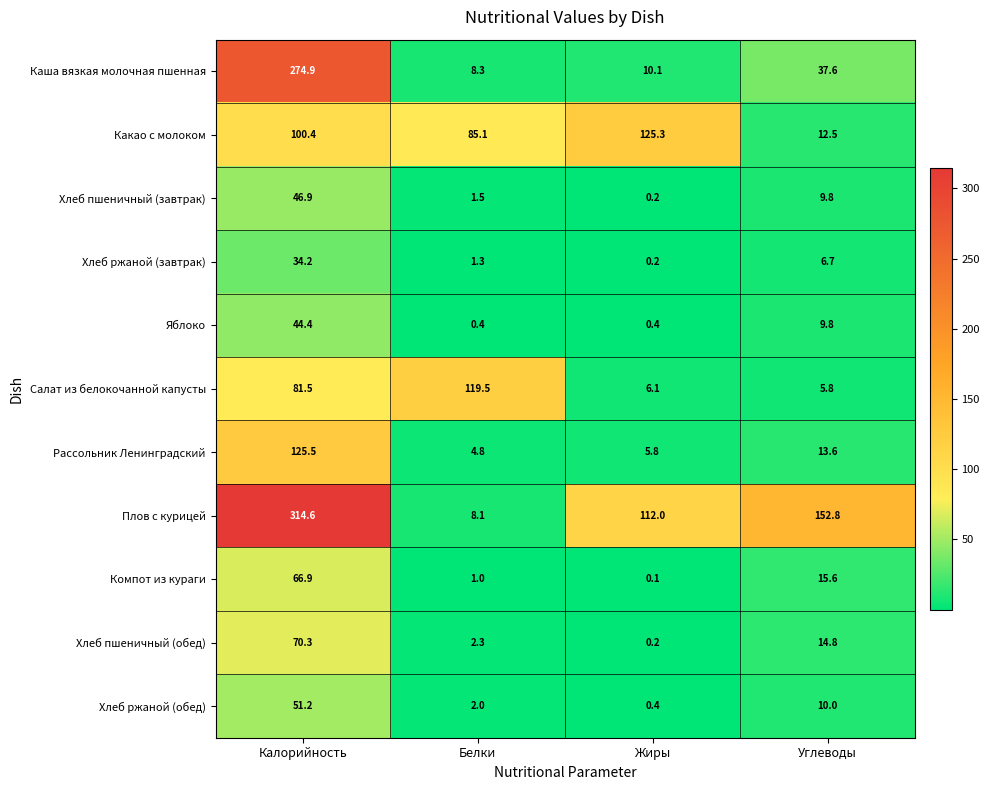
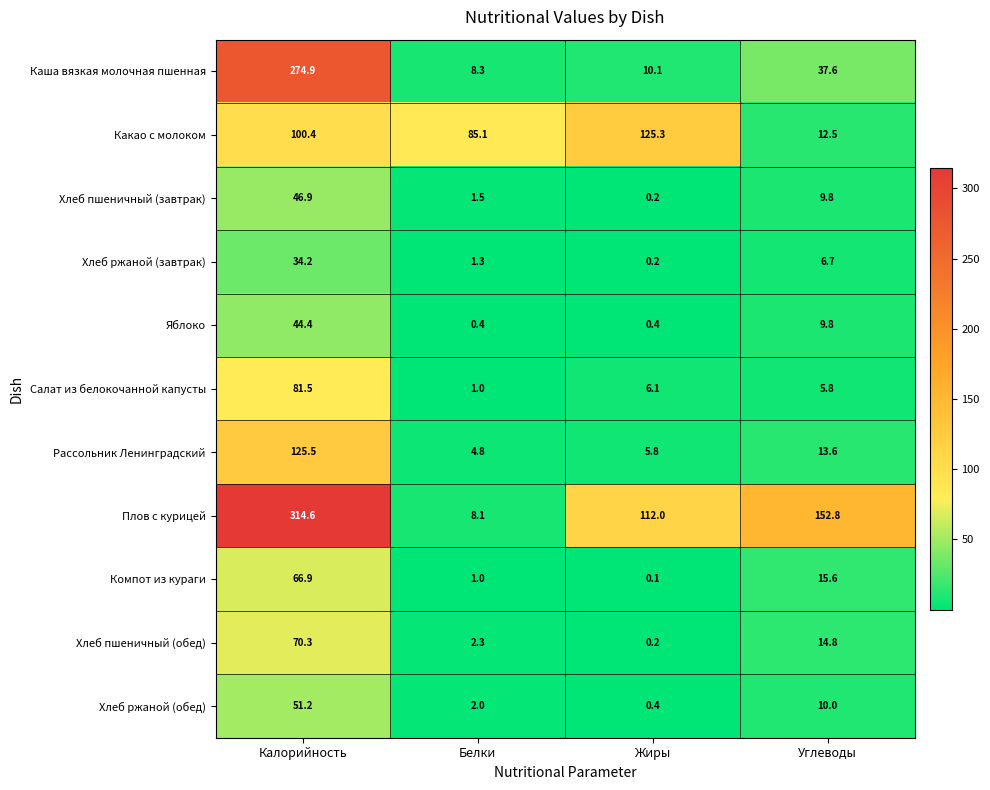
  {
    "Каша вязкая молочная пшенная": {
      "Калорийность": 274.9,
      "Белки": 8.3,
      "Жиры": 10.1,
      "Углеводы": 37.6
    },
    "Какао с молоком": {
      "Калорийность": 100.4,
      "Белки": 85.1,
      "Жиры": 125.3,
      "Углеводы": 12.5
    },
    "Хлеб пшеничный (завтрак)": {
      "Калорийность": 46.9,
      "Белки": 1.5,
      "Жиры": 0.2,
      "Углеводы": 9.8
    },
    "Хлеб ржаной (завтрак)": {
      "Калорийность": 34.2,
      "Белки": 1.3,
      "Жиры": 0.2,
      "Углеводы": 6.7
    },
    "Яблоко": {
      "Калорийность": 44.4,
      "Белки": 0.4,
      "Жиры": 0.4,
      "Углеводы": 9.8
    },
    "Салат из белокочанной капусты": {
      "Калорийность": 81.5,
-     "Белки": 119.5,
+     "Белки": 1.0,
      "Жиры": 6.1,
      "Углеводы": 5.8
    },
    "Рассольник Ленинградский": {
      "Калорийность": 125.5,
      "Белки": 4.8,
      "Жиры": 5.8,
      "Углеводы": 13.6
    },
    "Плов с курицей": {
      "Калорийность": 314.6,
      "Белки": 8.1,
      "Жиры": 112.0,
      "Углеводы": 152.8
    },
    "Компот из кураги": {
      "Калорийность": 66.9,
      "Белки": 1.0,
      "Жиры": 0.1,
      "Углеводы": 15.6
    },
    "Хлеб пшеничный (обед)": {
      "Калорийность": 70.3,
      "Белки": 2.3,
      "Жиры": 0.2,
      "Углеводы": 14.8
    },
    "Хлеб ржаной (обед)": {
      "Калорийность": 51.2,
      "Белки": 2.0,
      "Жиры": 0.4,
      "Углеводы": 10.0
    }
  }
